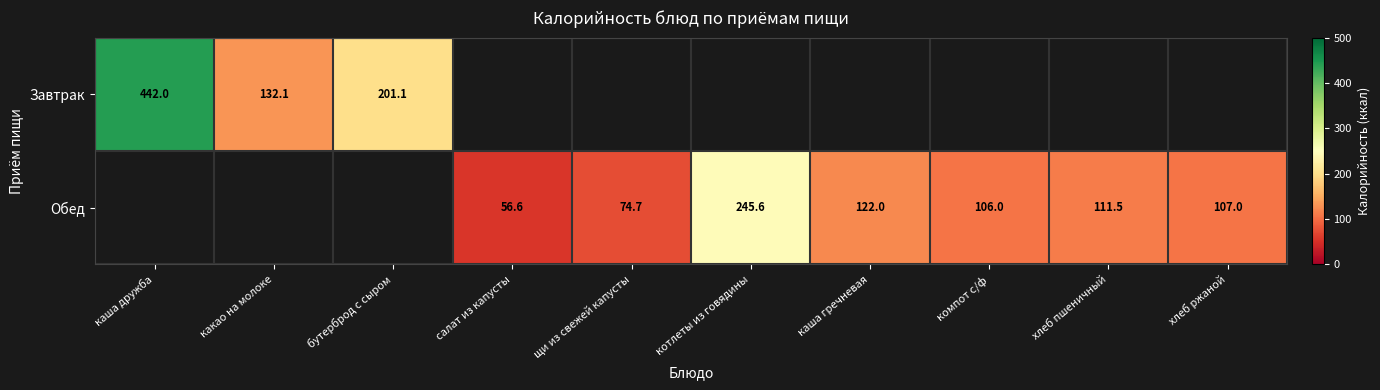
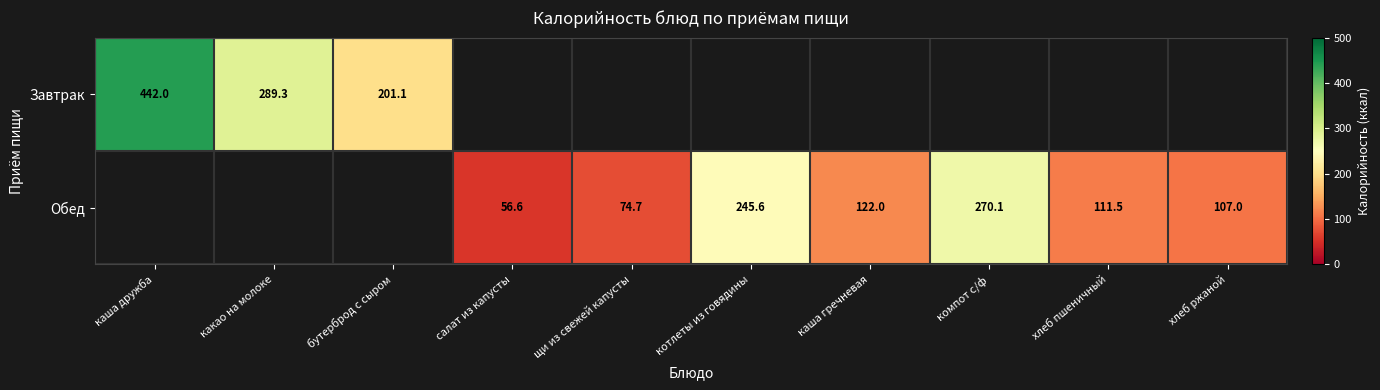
  {
    "Завтрак": {
      "каша дружба": 442.0,
-     "какао на молоке": 132.1,
+     "какао на молоке": 289.3,
      "бутерброд с сыром": 201.1
    },
    "Обед": {
      "салат из капусты": 56.6,
      "щи из свежей капусты": 74.7,
      "котлеты из говядины": 245.6,
      "каша гречневая": 122.0,
-     "компот с/ф": 106.0,
+     "компот с/ф": 270.1,
      "хлеб пшеничный": 111.5,
      "хлеб ржаной": 107.0
    }
  }
